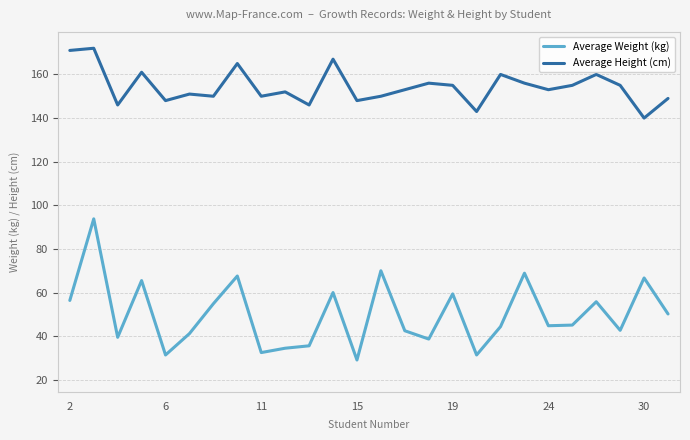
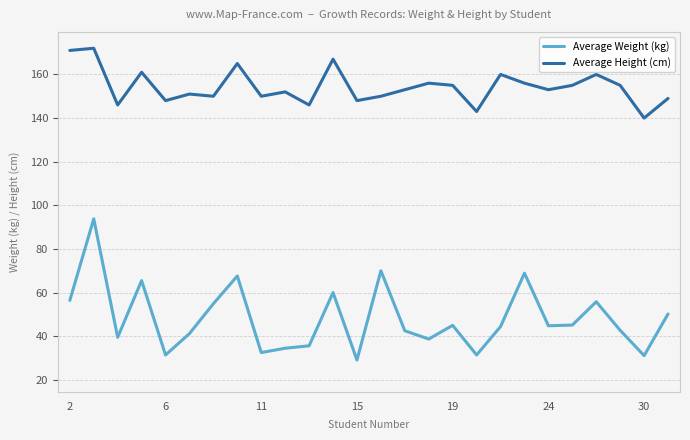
  {
    "Average Weight (kg)": {
      "2": 56,
      "6": 31,
      "11": 33,
      "15": 29,
-     "19": 59,
+     "19": 45,
      "24": 45,
-     "30": 67
+     "30": 31
    },
    "Average Height (cm)": {
      "2": 171,
      "6": 148,
      "11": 150,
      "15": 148,
      "19": 155,
      "24": 153,
      "30": 140
    }
  }
